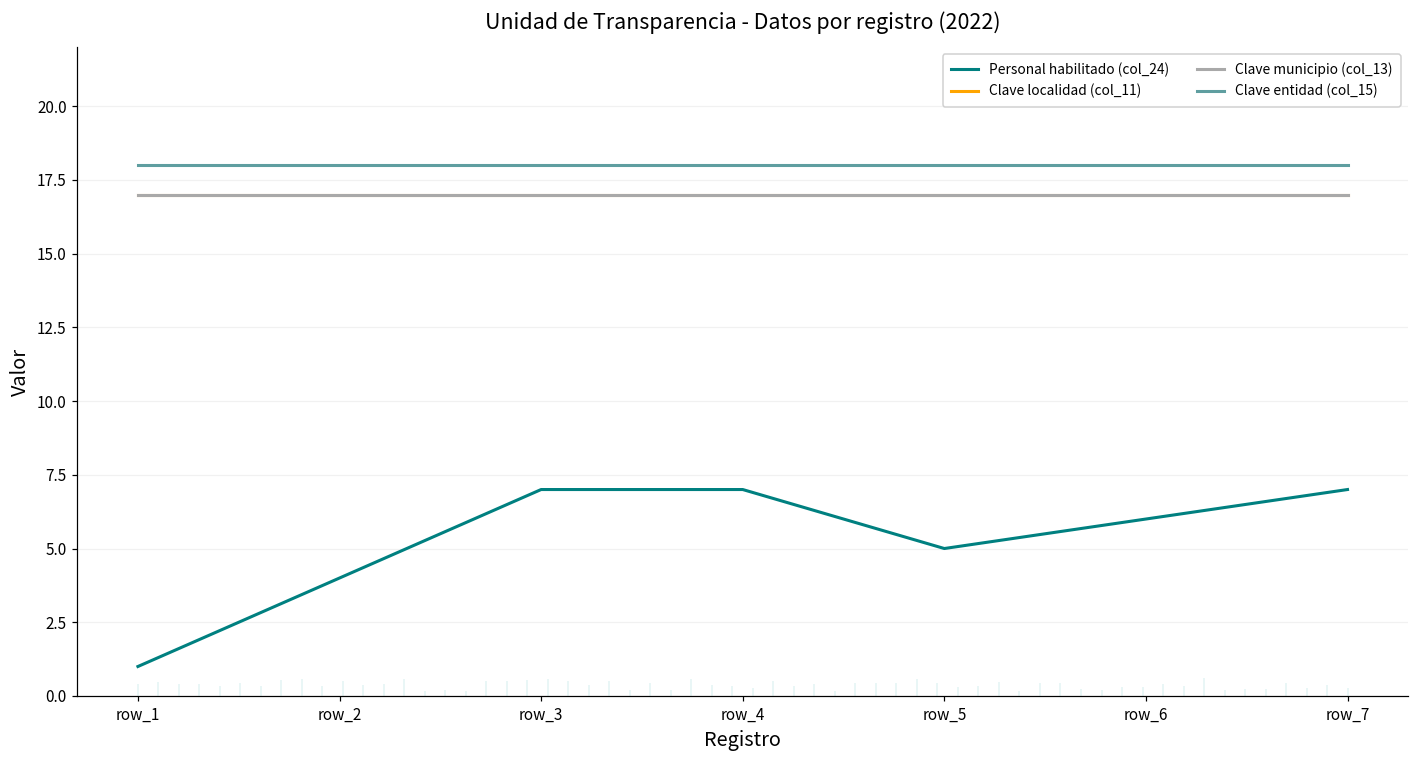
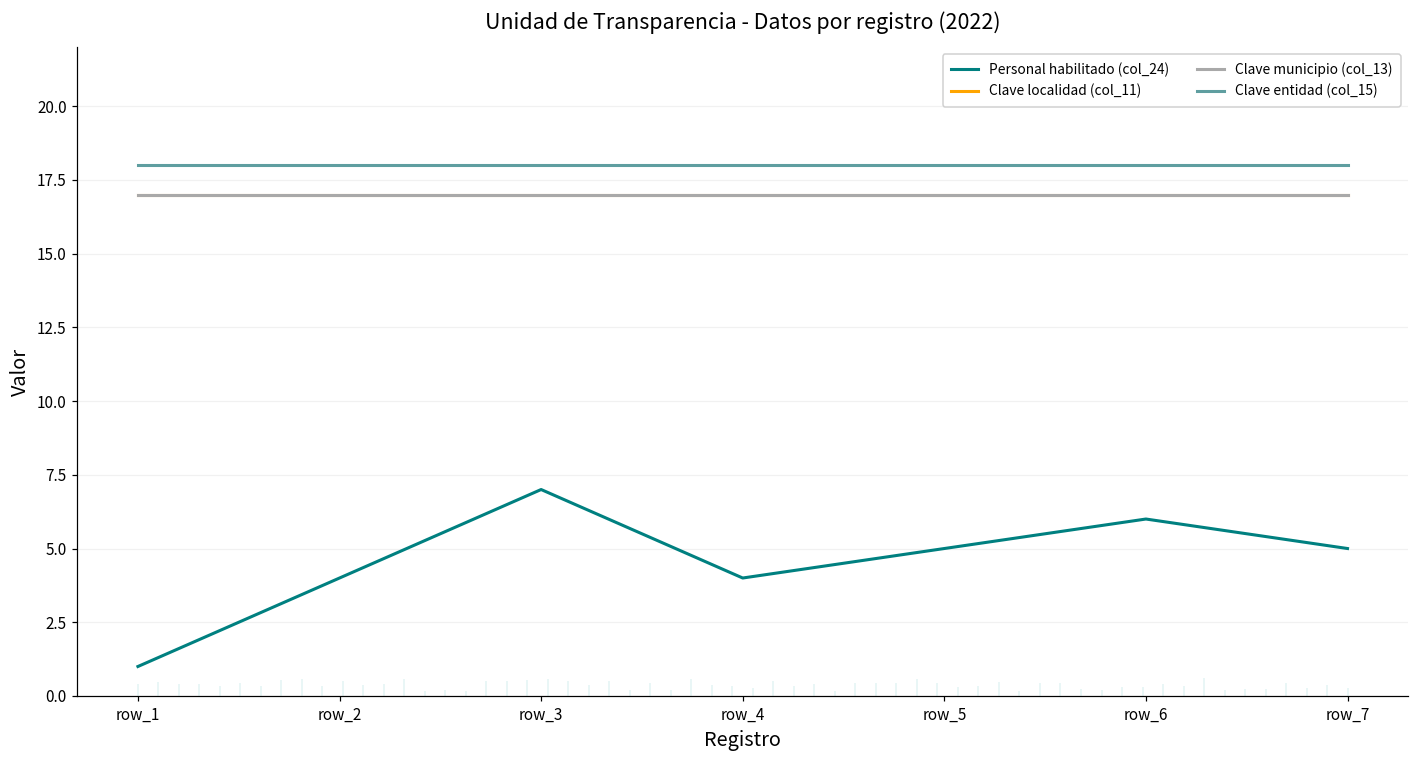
  {
    "Personal habilitado (col_24)": {
      "row_1": 1,
      "row_2": 4,
      "row_3": 7,
-     "row_4": 7,
+     "row_4": 4,
      "row_5": 5,
      "row_6": 6,
-     "row_7": 7
+     "row_7": 5
    },
    "Clave municipio (col_13)": {
      "row_1": 17,
      "row_2": 17,
      "row_3": 17,
      "row_4": 17,
      "row_5": 17,
      "row_6": 17,
      "row_7": 17
    },
    "Clave entidad (col_15)": {
      "row_1": 18,
      "row_2": 18,
      "row_3": 18,
      "row_4": 18,
      "row_5": 18,
      "row_6": 18,
      "row_7": 18
    }
  }
